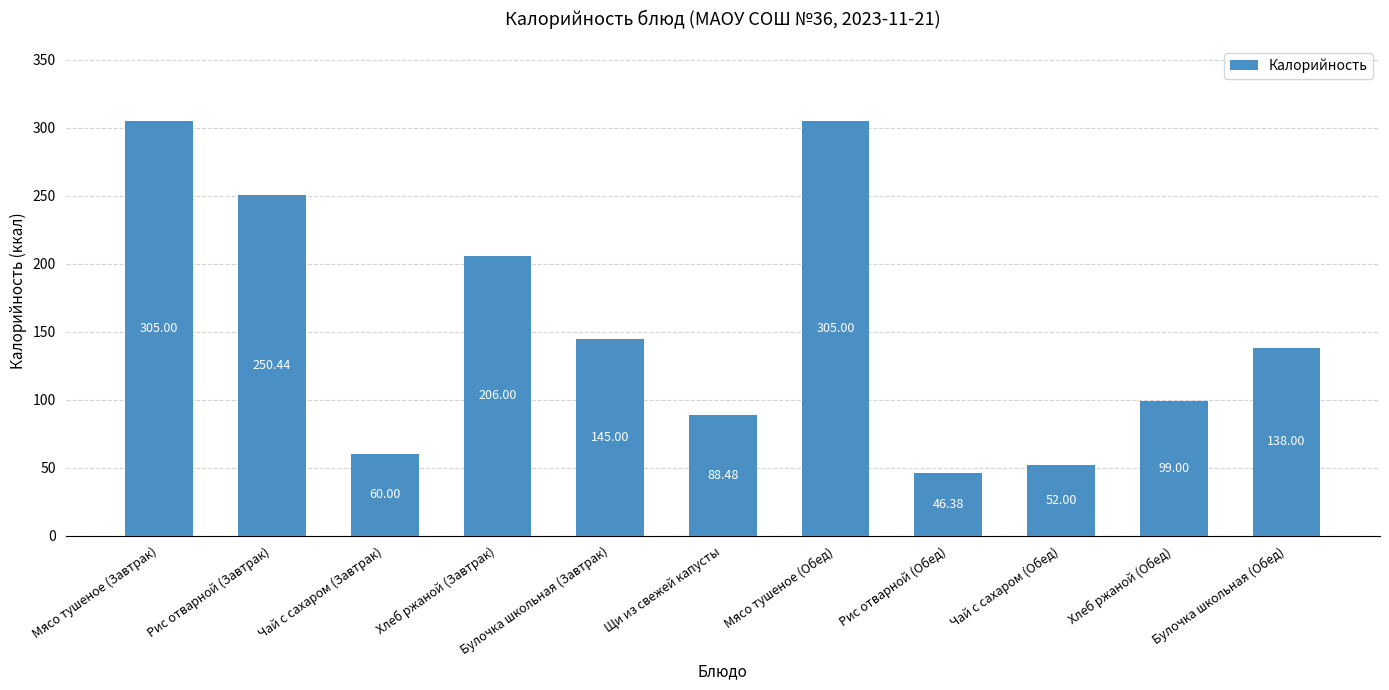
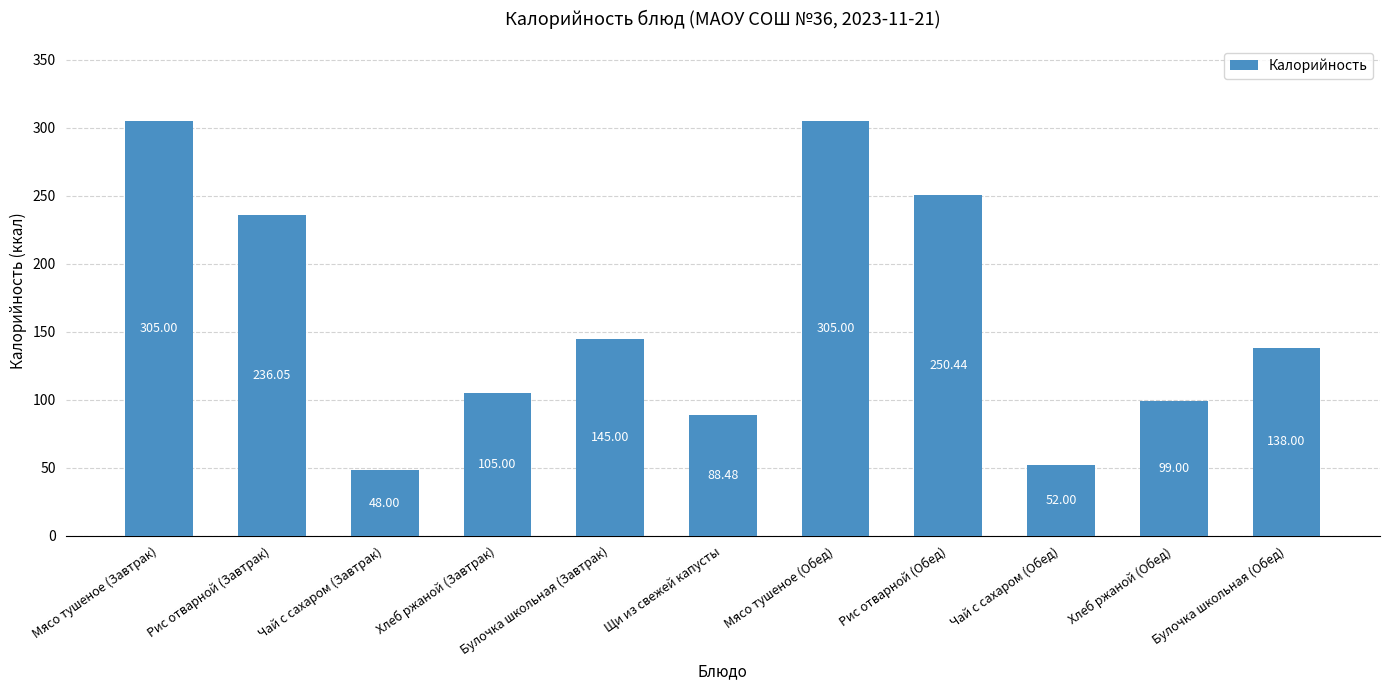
  {
    "Мясо тушеное (Завтрак)": 305.00,
-   "Рис отварной (Завтрак)": 250.44,
-   "Чай с сахаром (Завтрак)": 60.00,
-   "Хлеб ржаной (Завтрак)": 206.00,
+   "Рис отварной (Завтрак)": 236.05,
+   "Чай с сахаром (Завтрак)": 48.00,
+   "Хлеб ржаной (Завтрак)": 105.00,
    "Булочка школьная (Завтрак)": 145.00,
    "Щи из свежей капусты": 88.48,
    "Мясо тушеное (Обед)": 305.00,
-   "Рис отварной (Обед)": 46.38,
+   "Рис отварной (Обед)": 250.44,
    "Чай с сахаром (Обед)": 52.00,
    "Хлеб ржаной (Обед)": 99.00,
    "Булочка школьная (Обед)": 138.00
  }
